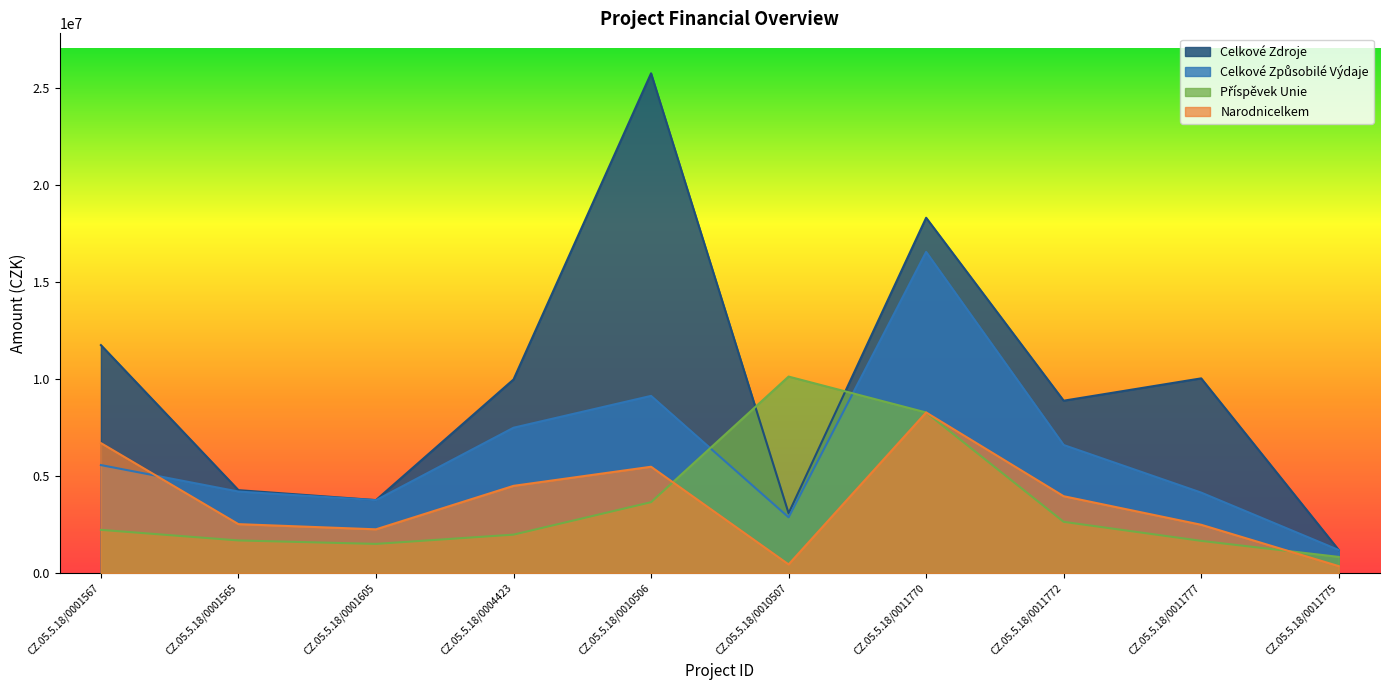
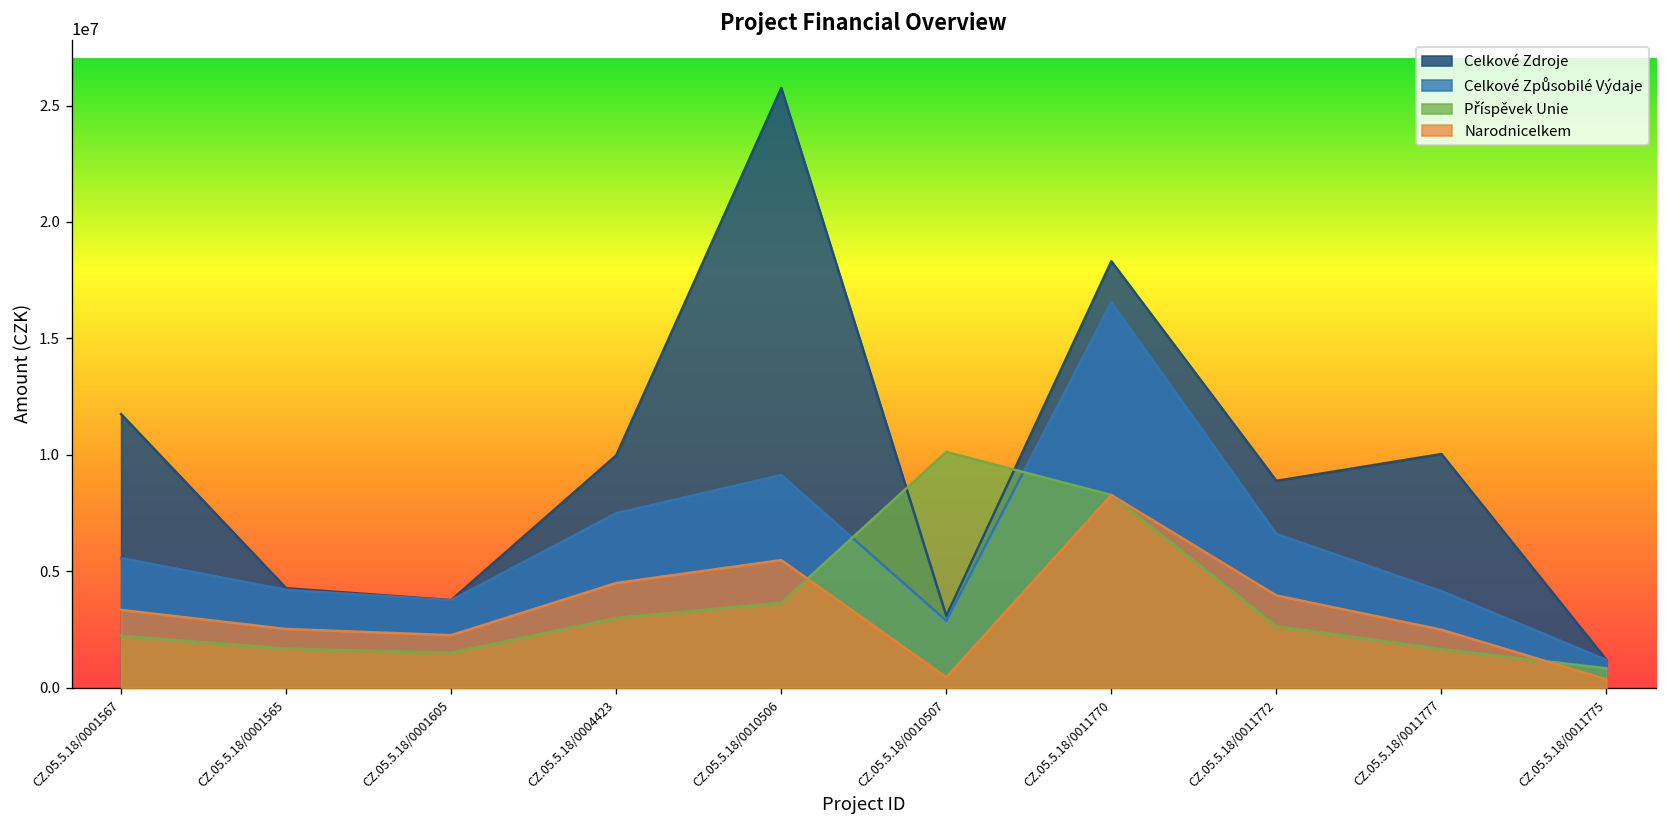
  {
    "Celkové Zdroje": {
      "CZ.05.5.18/0001567": 11700000,
      "CZ.05.5.18/0004423": 10000000,
      "CZ.05.5.18/0010506": 25800000,
      "CZ.05.5.18/0010507": 3100000,
      "CZ.05.5.18/0011770": 18300000,
      "CZ.05.5.18/0011772": 8900000,
      "CZ.05.5.18/0011777": 10000000
    },
    "Celkové Způsobilé Výdaje": {
      "CZ.05.5.18/0001567": 5600000,
      "CZ.05.5.18/0004423": 7500000,
      "CZ.05.5.18/0010506": 9100000,
      "CZ.05.5.18/0010507": 2900000,
      "CZ.05.5.18/0011770": 16500000,
      "CZ.05.5.18/0011772": 6600000,
      "CZ.05.5.18/0011777": 4100000
    },
    "Příspěvek Unie": {
      "CZ.05.5.18/0001567": 2200000,
      "CZ.05.5.18/0001565": 1700000,
      "CZ.05.5.18/0001605": 1500000,
-     "CZ.05.5.18/0004423": 2000000,
+     "CZ.05.5.18/0004423": 3000000,
      "CZ.05.5.18/0010506": 3700000,
      "CZ.05.5.18/0010507": 10100000,
      "CZ.05.5.18/0011772": 2600000,
      "CZ.05.5.18/0011777": 1700000,
      "CZ.05.5.18/0011775": 800000
    },
    "Narodnicelkem": {
-     "CZ.05.5.18/0001567": 6700000,
+     "CZ.05.5.18/0001567": 3300000,
      "CZ.05.5.18/0001565": 2500000,
      "CZ.05.5.18/0001605": 2300000,
      "CZ.05.5.18/0004423": 4500000,
      "CZ.05.5.18/0010506": 5500000,
      "CZ.05.5.18/0010507": 400000,
      "CZ.05.5.18/0011772": 4000000,
      "CZ.05.5.18/0011777": 2500000,
      "CZ.05.5.18/0011775": 400000
    }
  }
